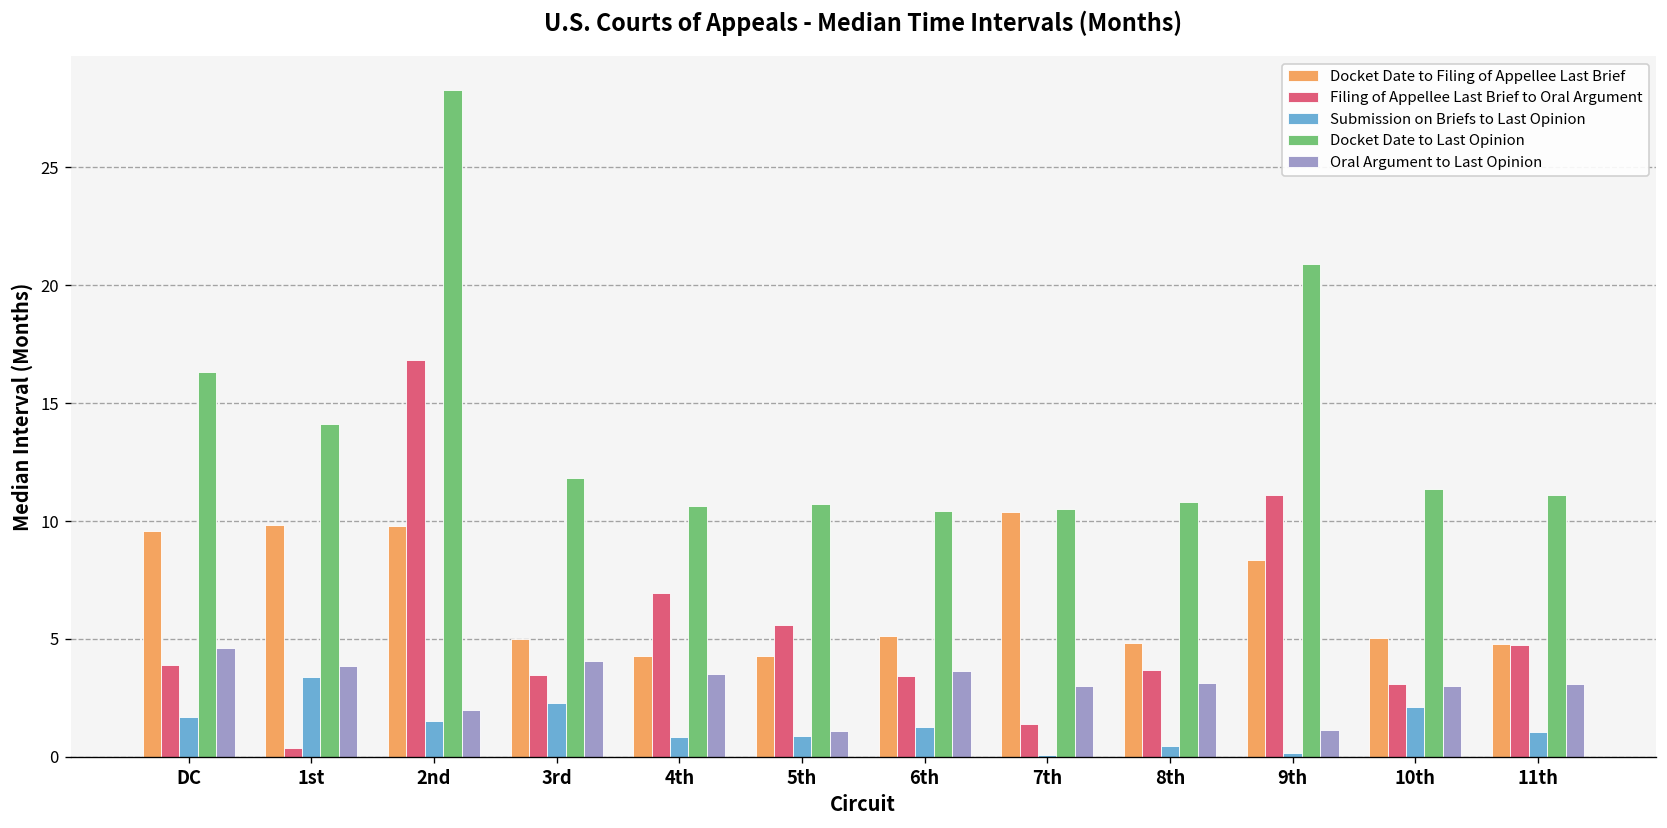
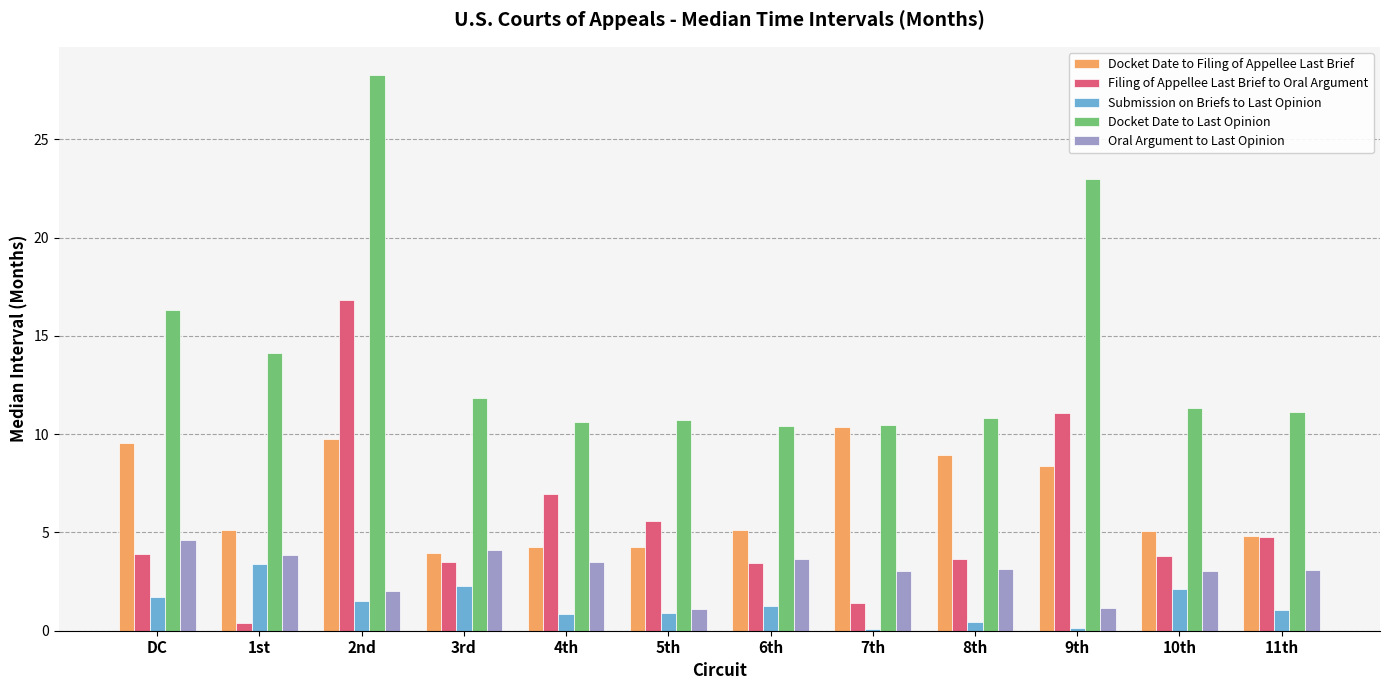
  {
    "Docket Date to Filing of Appellee Last Brief": {
      "DC": 9.6,
-     "1st": 9.8,
+     "1st": 5.1,
      "2nd": 9.8,
-     "3rd": 5.0,
+     "3rd": 3.9,
      "4th": 4.3,
      "5th": 4.3,
      "6th": 5.1,
      "7th": 10.4,
-     "8th": 4.8,
+     "8th": 9.0,
      "9th": 8.4,
      "10th": 5.0,
      "11th": 4.8
    },
    "Filing of Appellee Last Brief to Oral Argument": {
      "DC": 3.9,
      "1st": 0.4,
      "2nd": 16.8,
      "3rd": 3.5,
      "4th": 7.0,
      "5th": 5.6,
      "6th": 3.4,
      "7th": 1.4,
      "8th": 3.7,
      "9th": 11.1,
-     "10th": 3.1,
+     "10th": 3.8,
      "11th": 4.8
    },
    "Docket Date to Last Opinion": {
      "DC": 16.3,
      "1st": 14.1,
      "2nd": 28.3,
      "3rd": 11.8,
      "4th": 10.6,
      "5th": 10.7,
      "6th": 10.4,
      "7th": 10.5,
      "8th": 10.8,
-     "9th": 20.9,
+     "9th": 23.0,
      "10th": 11.3,
      "11th": 11.1
    }
  }
